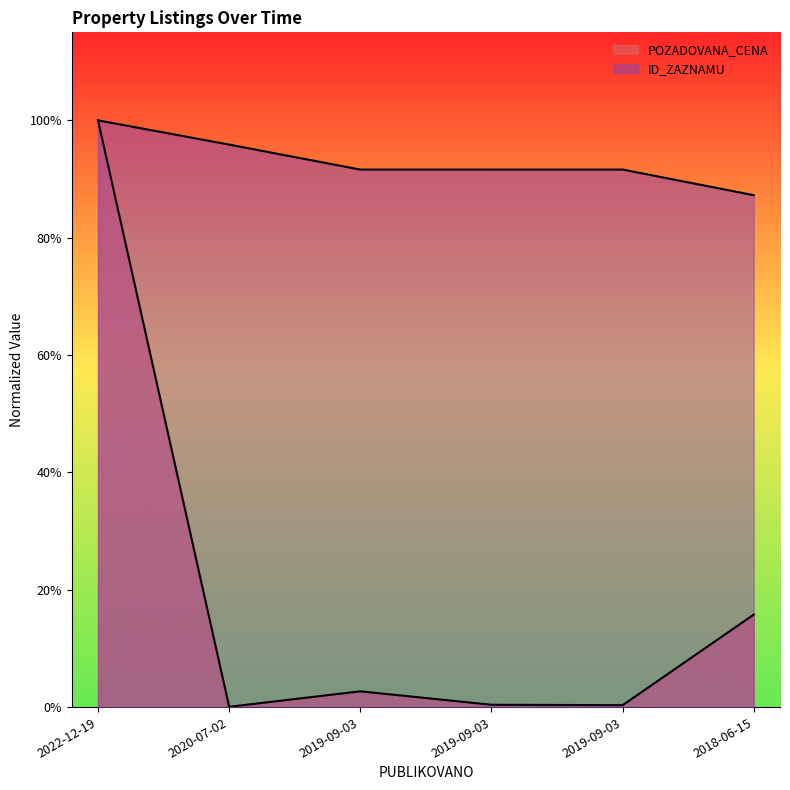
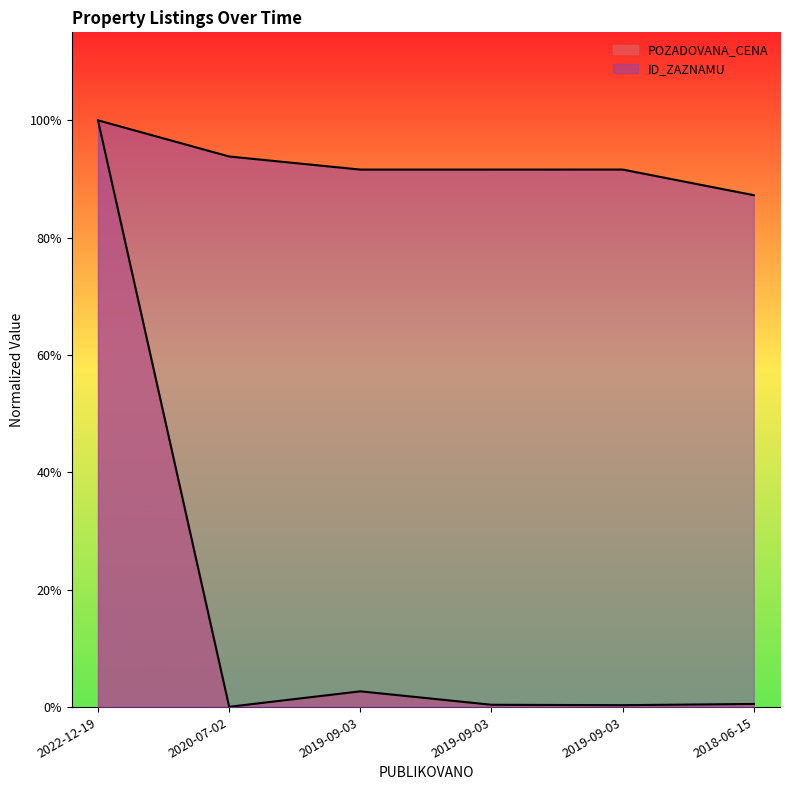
  {
    "POZADOVANA_CENA": {
      "2020-07-02": "0%",
-     "2018-06-15": "16%"
+     "2018-06-15": "1%"
    },
    "ID_ZAZNAMU": {
-     "2020-07-02": "96%",
+     "2020-07-02": "94%",
      "2018-06-15": "87%"
    }
  }
